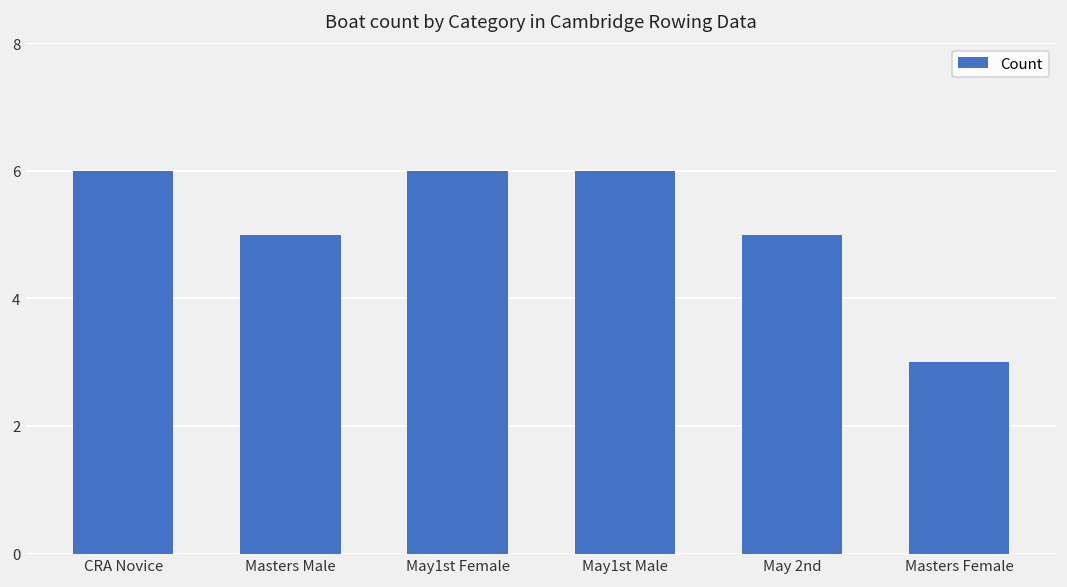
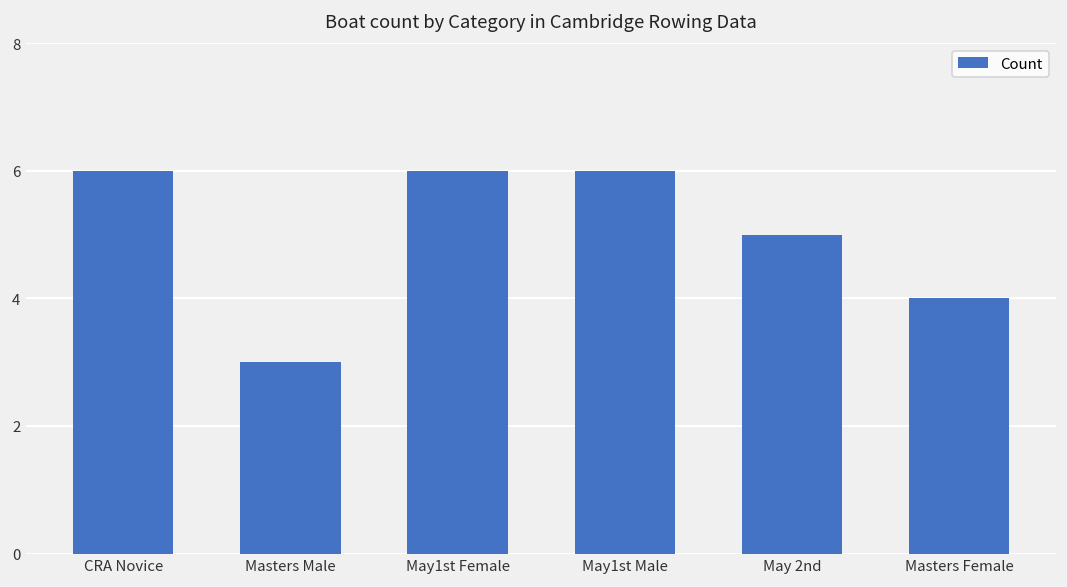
  {
    "CRA Novice": 6,
-   "Masters Male": 5,
+   "Masters Male": 3,
    "May1st Female": 6,
    "May1st Male": 6,
    "May 2nd": 5,
-   "Masters Female": 3
+   "Masters Female": 4
  }
